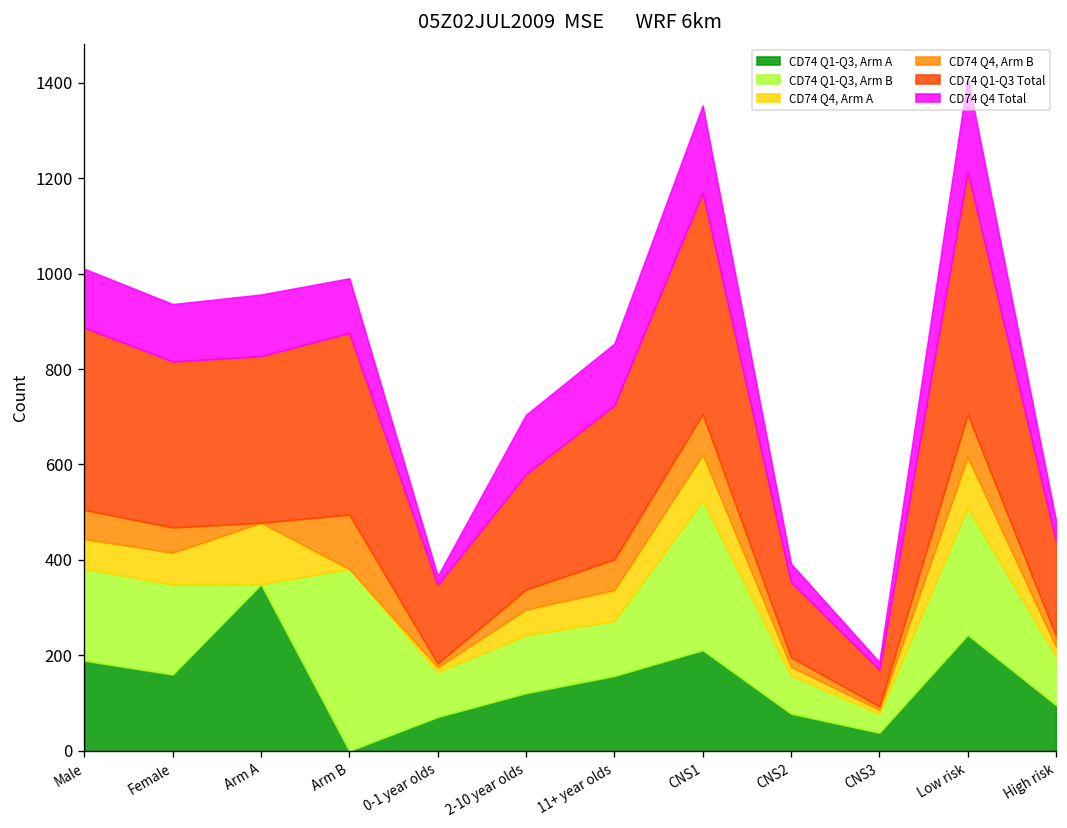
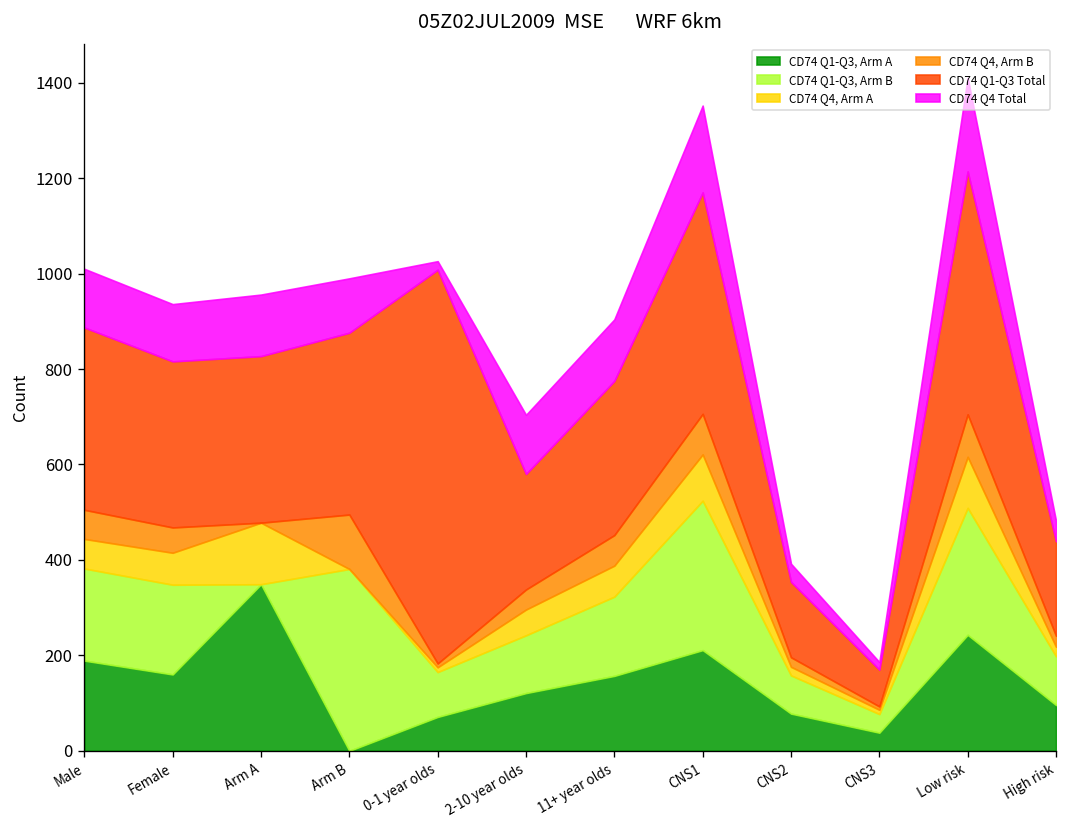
  {
    "CD74 Q1-Q3, Arm A": {
      "Male": 190,
      "Female": 160,
      "Arm B": 0,
      "0-1 year olds": 70,
      "2-10 year olds": 120,
      "11+ year olds": 160,
      "CNS1": 210,
      "CNS2": 80,
      "CNS3": 40,
      "Low risk": 240,
      "High risk": 100
    },
    "CD74 Q1-Q3, Arm B": {
      "Male": 190,
      "Female": 190,
      "0-1 year olds": 90,
      "2-10 year olds": 120,
-     "11+ year olds": 120,
+     "11+ year olds": 170,
      "CNS1": 310,
      "CNS2": 80,
      "CNS3": 40,
      "Low risk": 270,
      "High risk": 100
    },
    "CD74 Q4, Arm A": {
      "Male": 60,
      "Female": 70,
      "0-1 year olds": 10,
      "2-10 year olds": 50,
      "11+ year olds": 70,
      "CNS1": 100,
      "CNS2": 20,
      "CNS3": 10,
      "Low risk": 110,
      "High risk": 20
    },
    "CD74 Q4, Arm B": {
      "Male": 60,
      "Female": 50,
      "Arm B": 110,
      "0-1 year olds": 10,
      "2-10 year olds": 40,
      "11+ year olds": 60,
      "CNS1": 90,
      "CNS2": 20,
      "CNS3": 10,
      "Low risk": 90,
      "High risk": 20
    },
    "CD74 Q1-Q3 Total": {
      "Male": 380,
      "Female": 350,
      "Arm A": 350,
      "Arm B": 380,
-     "0-1 year olds": 170,
+     "0-1 year olds": 830,
      "2-10 year olds": 240,
      "11+ year olds": 320,
      "CNS1": 460,
      "CNS2": 160,
      "CNS3": 80,
      "Low risk": 510,
      "High risk": 200
    },
    "CD74 Q4 Total": {
      "Male": 120,
      "Female": 120,
      "Arm A": 130,
      "Arm B": 110,
      "0-1 year olds": 20,
      "2-10 year olds": 120,
      "11+ year olds": 130,
      "CNS1": 180,
      "CNS2": 40,
      "CNS3": 20,
      "High risk": 40
    }
  }
